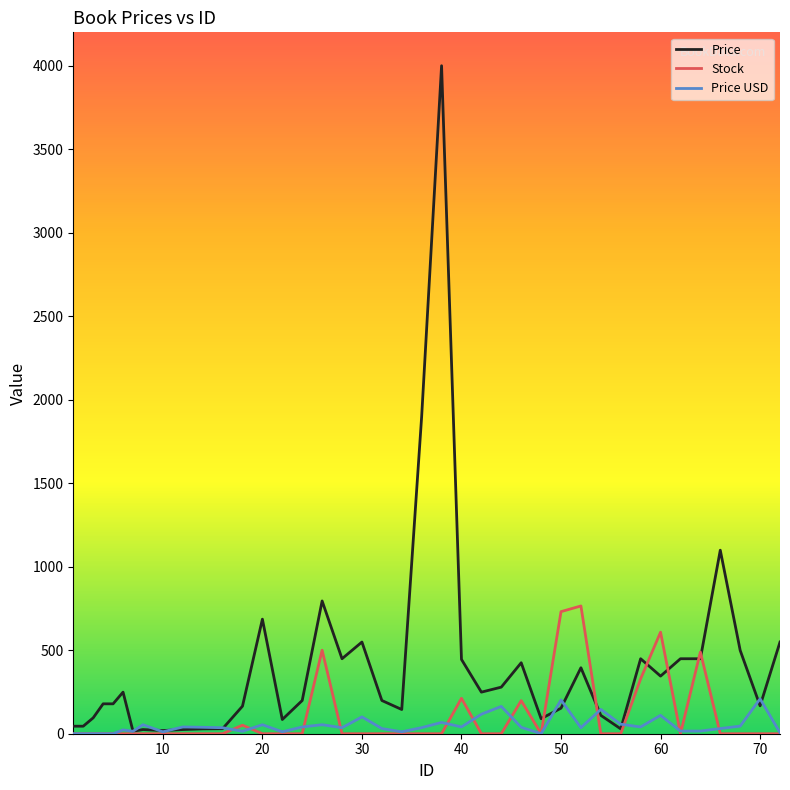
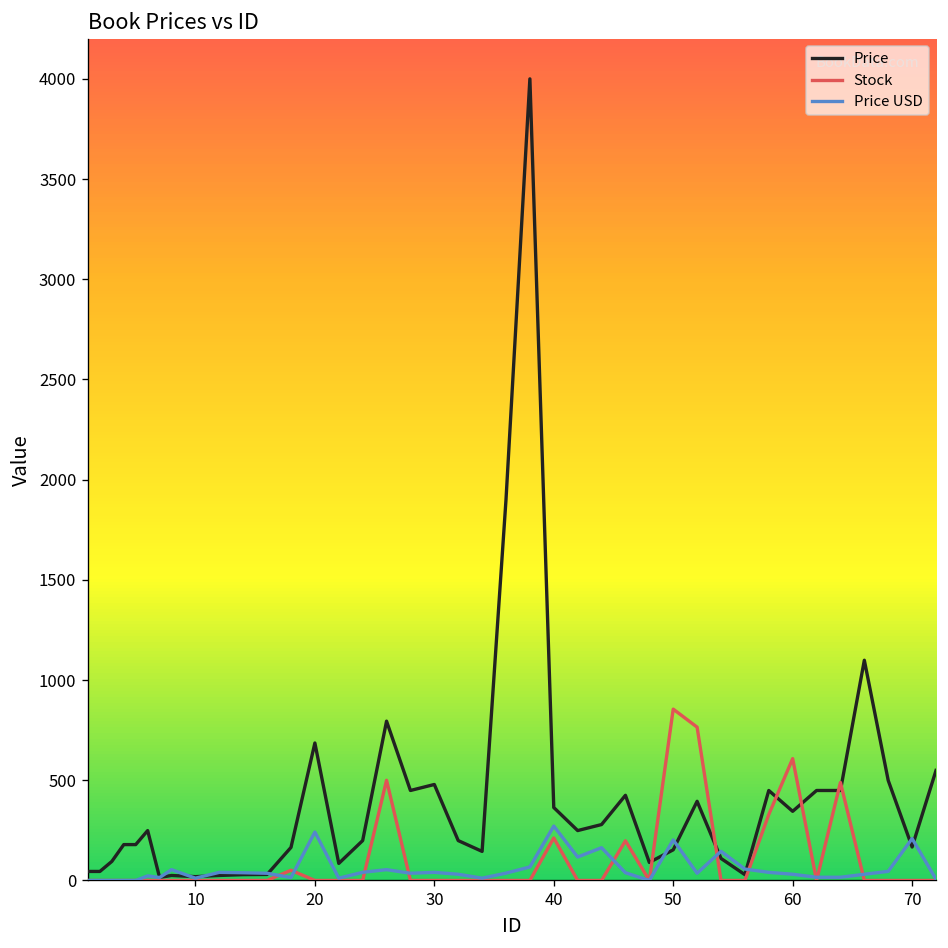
  {
    "Price": {
      "20": 690,
-     "30": 550,
-     "40": 450,
+     "30": 480,
+     "40": 360,
      "50": 150,
      "60": 350,
      "70": 170
    },
    "Stock": {
      "20": 0,
      "30": 0,
      "40": 210,
-     "50": 730,
+     "50": 860,
      "60": 610,
      "70": 0
    },
    "Price USD": {
-     "20": 50,
-     "30": 100,
-     "40": 40,
+     "20": 240,
+     "30": 40,
+     "40": 270,
      "50": 200,
-     "60": 110,
+     "60": 30,
      "70": 210
    }
  }
